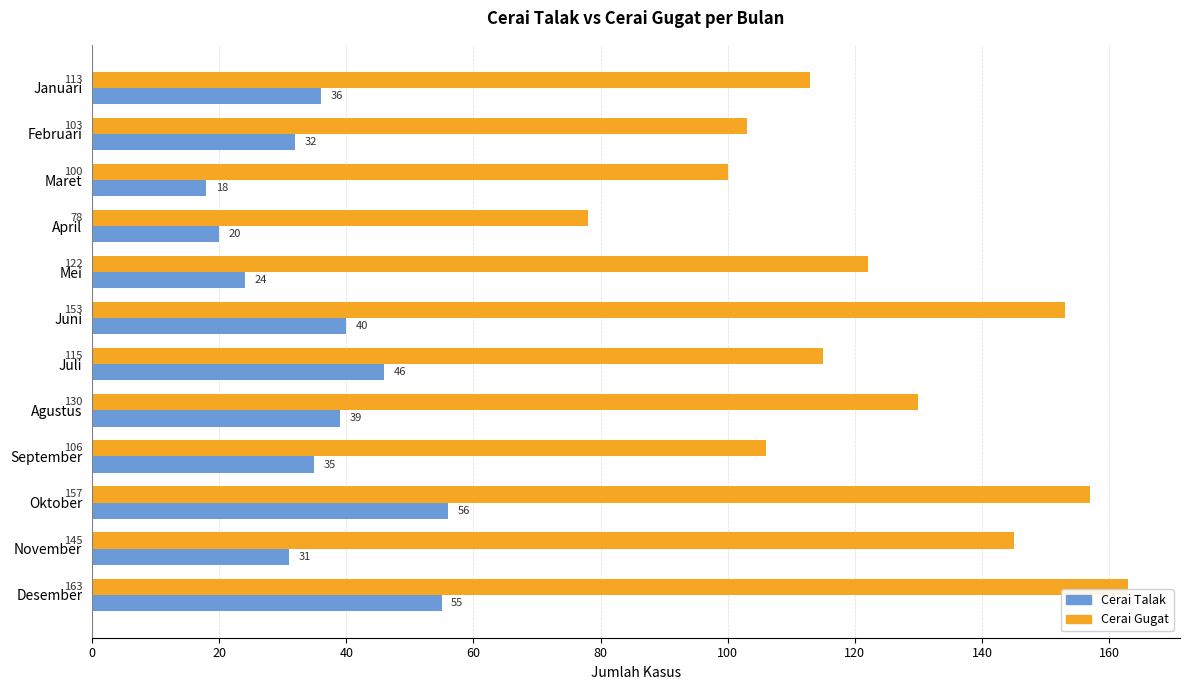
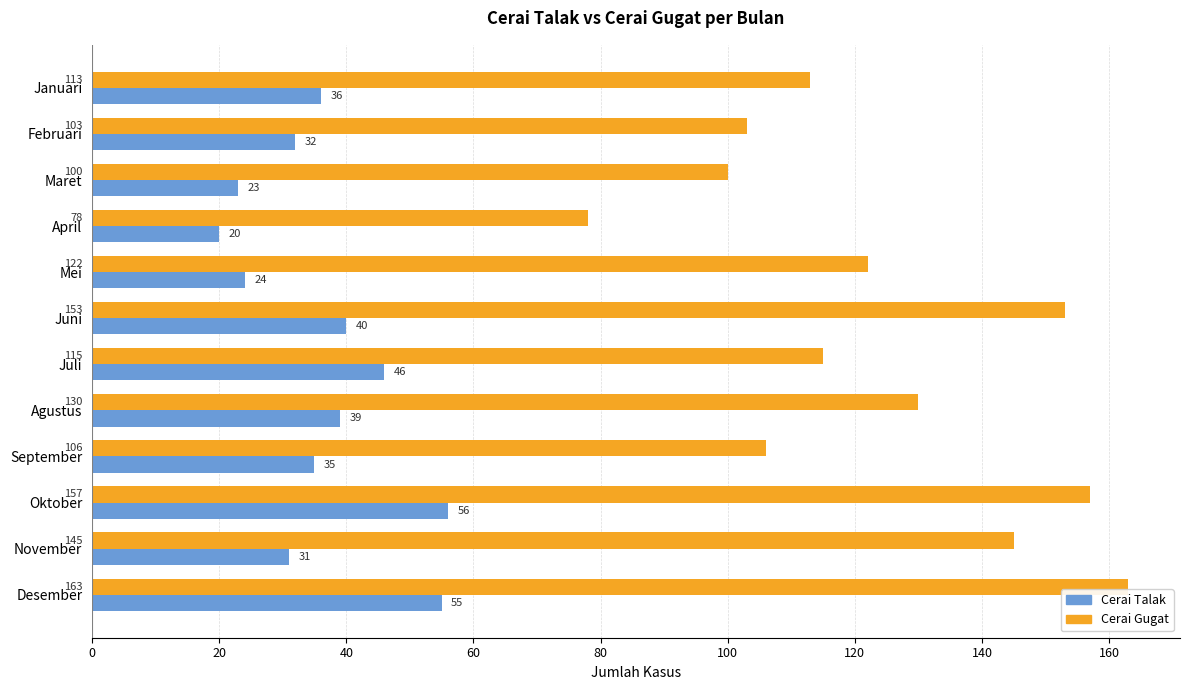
  {
    "Cerai Talak": {
      "Januari": 36,
      "Februari": 32,
-     "Maret": 18,
+     "Maret": 23,
      "April": 20,
      "Mei": 24,
      "Juni": 40,
      "Juli": 46,
      "Agustus": 39,
      "September": 35,
      "Oktober": 56,
      "November": 31,
      "Desember": 55
    },
    "Cerai Gugat": {
      "Januari": 113,
      "Februari": 103,
      "Maret": 100,
      "April": 78,
      "Mei": 122,
      "Juni": 153,
      "Juli": 115,
      "Agustus": 130,
      "September": 106,
      "Oktober": 157,
      "November": 145,
      "Desember": 163
    }
  }
